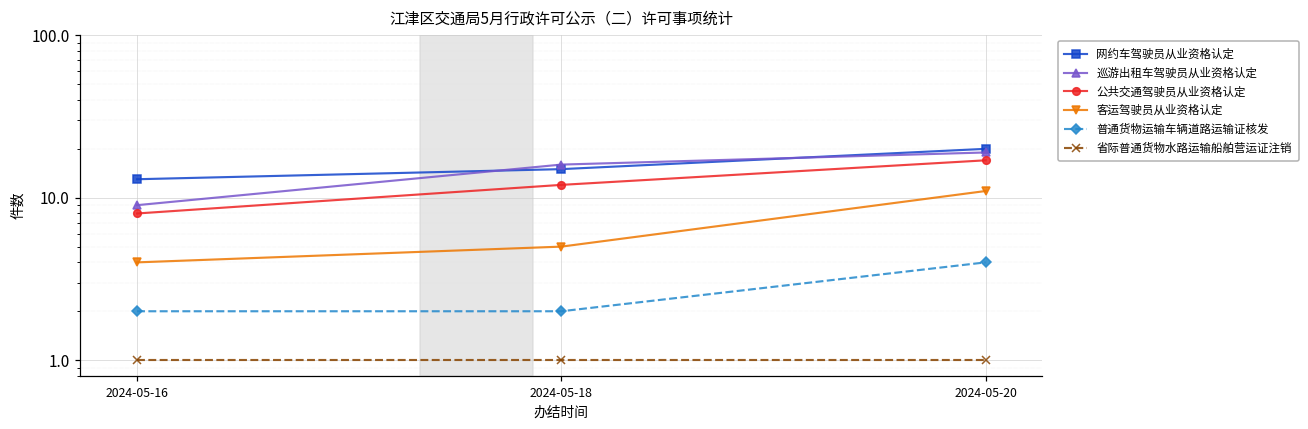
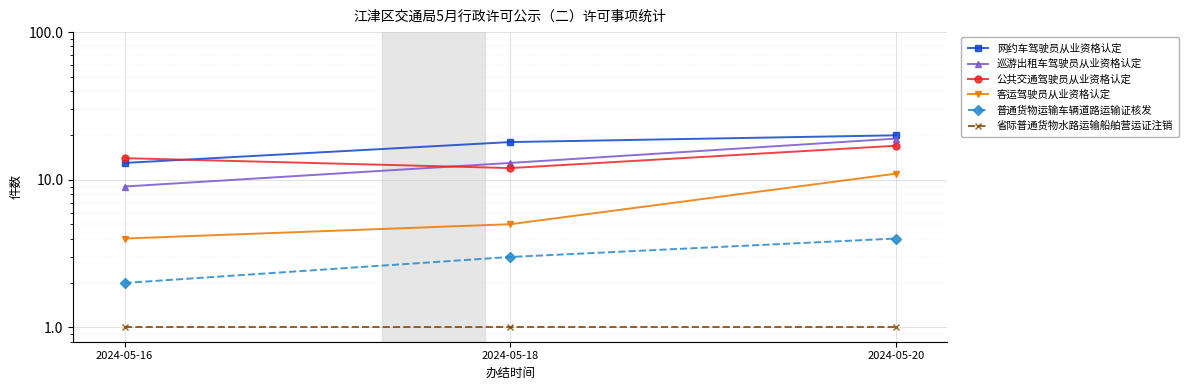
  {
    "网约车驾驶员从业资格认定": {
      "2024-05-16": 13,
-     "2024-05-18": 15,
+     "2024-05-18": 18,
      "2024-05-20": 20
    },
    "巡游出租车驾驶员从业资格认定": {
      "2024-05-16": 9,
-     "2024-05-18": 16,
+     "2024-05-18": 13,
      "2024-05-20": 19
    },
    "公共交通驾驶员从业资格认定": {
-     "2024-05-16": 8,
+     "2024-05-16": 14,
      "2024-05-18": 12,
      "2024-05-20": 17
    },
    "客运驾驶员从业资格认定": {
      "2024-05-16": 4,
      "2024-05-18": 5,
      "2024-05-20": 11
    },
    "普通货物运输车辆道路运输证核发": {
      "2024-05-16": 2,
-     "2024-05-18": 2,
+     "2024-05-18": 3,
      "2024-05-20": 4
    },
    "省际普通货物水路运输船舶营运证注销": {
      "2024-05-16": 1,
      "2024-05-18": 1,
      "2024-05-20": 1
    }
  }
